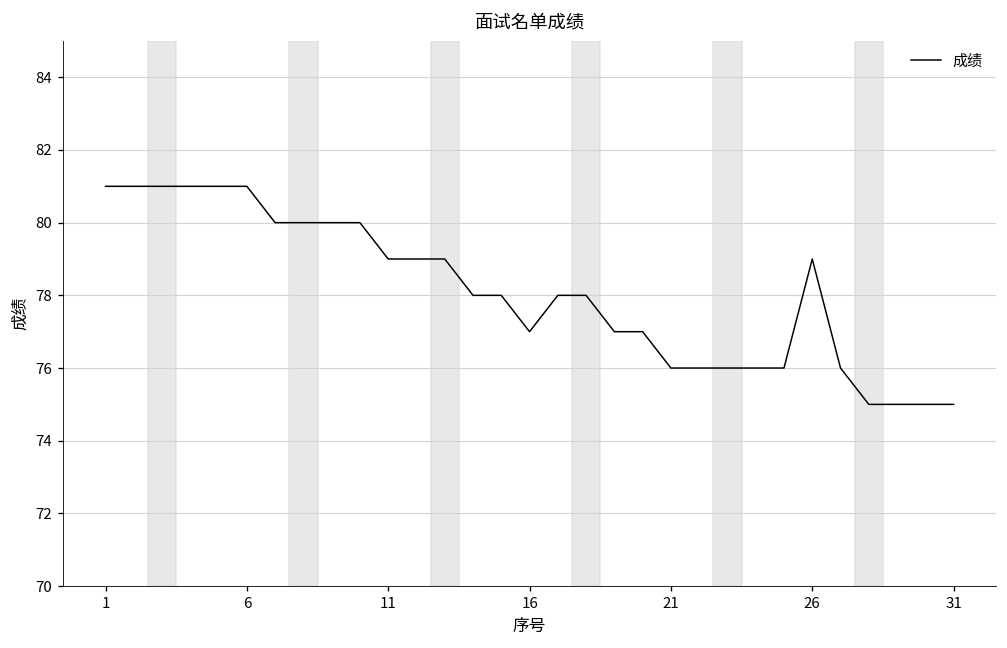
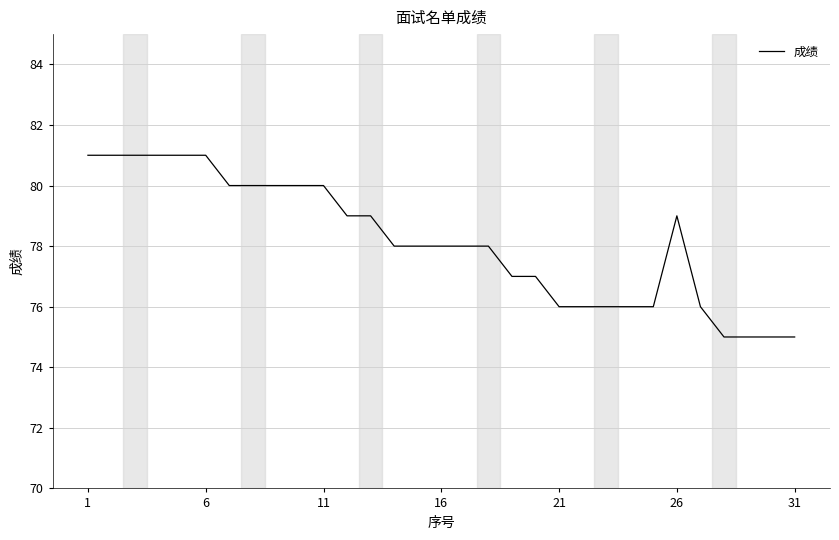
  {
    "1": 81,
    "6": 81,
-   "11": 79,
-   "16": 77,
+   "11": 80,
+   "16": 78,
    "21": 76,
    "26": 79,
    "31": 75
  }
